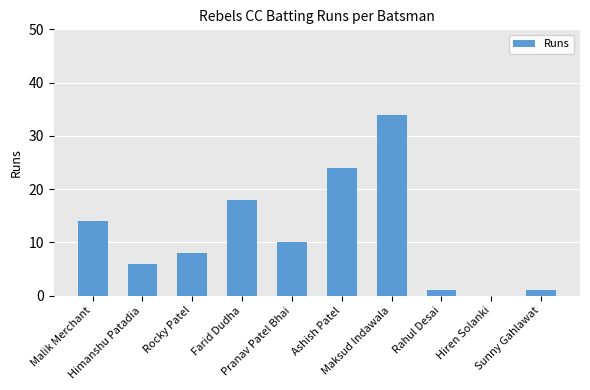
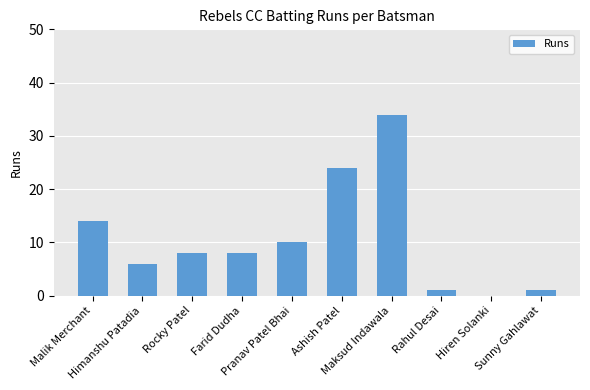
  {
    "Malik Merchant": 14,
    "Himanshu Patadia": 6,
    "Rocky Patel": 8,
-   "Farid Dudha": 18,
+   "Farid Dudha": 8,
    "Pranav Patel Bhai": 10,
    "Ashish Patel": 24,
    "Maksud Indawala": 34,
    "Rahul Desai": 1,
    "Hiren Solanki": 0,
    "Sunny Gahlawat": 1
  }
